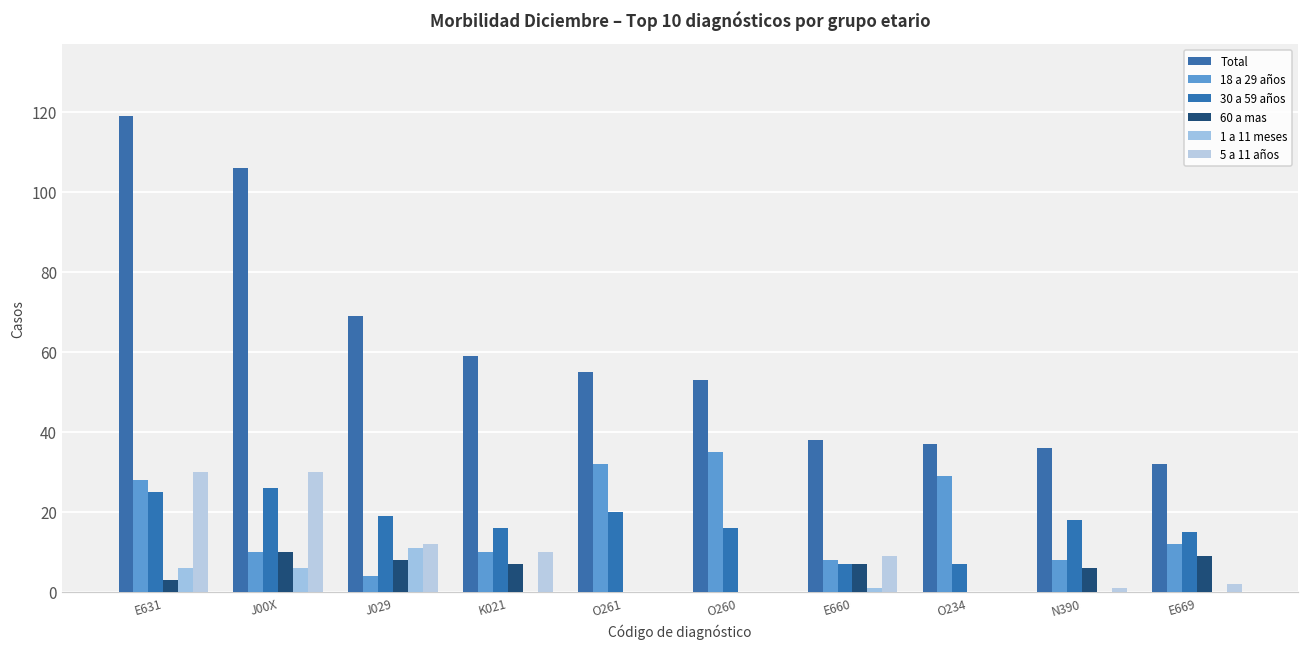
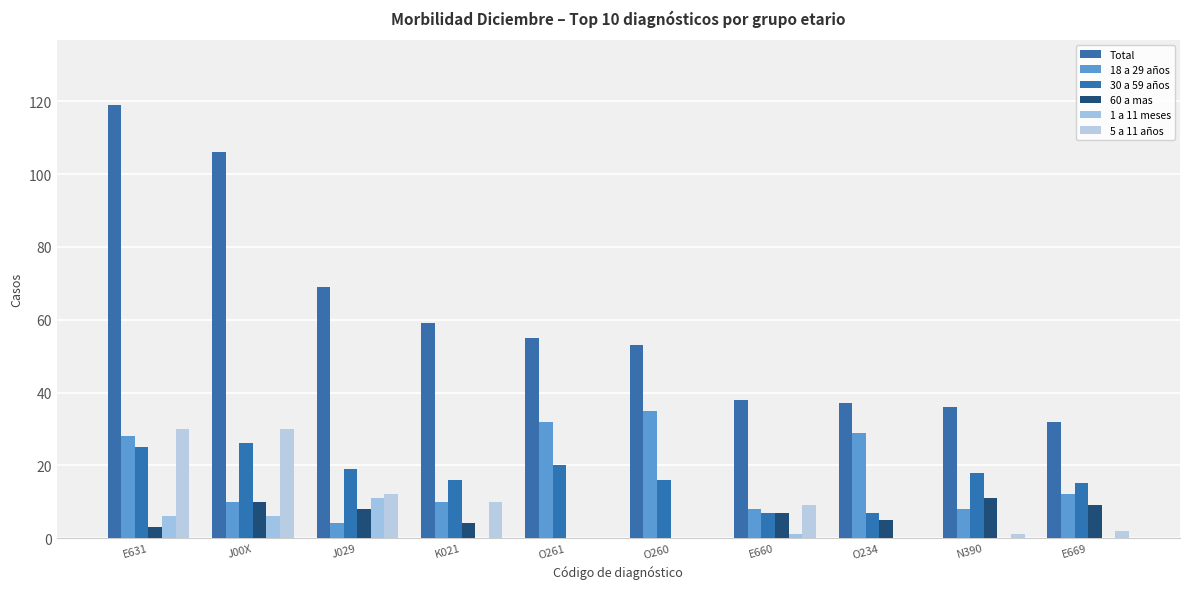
  {
    "18 a 29 años": {
      "E631": 28,
      "J00X": 10,
      "J029": 4,
      "K021": 10,
      "O261": 32,
      "O260": 35,
      "E660": 8,
      "O234": 29,
      "N390": 8,
      "E669": 12
    },
    "60 a mas": {
      "E631": 3,
      "J00X": 10,
      "J029": 8,
-     "K021": 7,
+     "K021": 4,
      "O261": 0,
      "O260": 0,
      "E660": 7,
-     "O234": 0,
-     "N390": 6,
+     "O234": 5,
+     "N390": 11,
      "E669": 9
    }
  }
